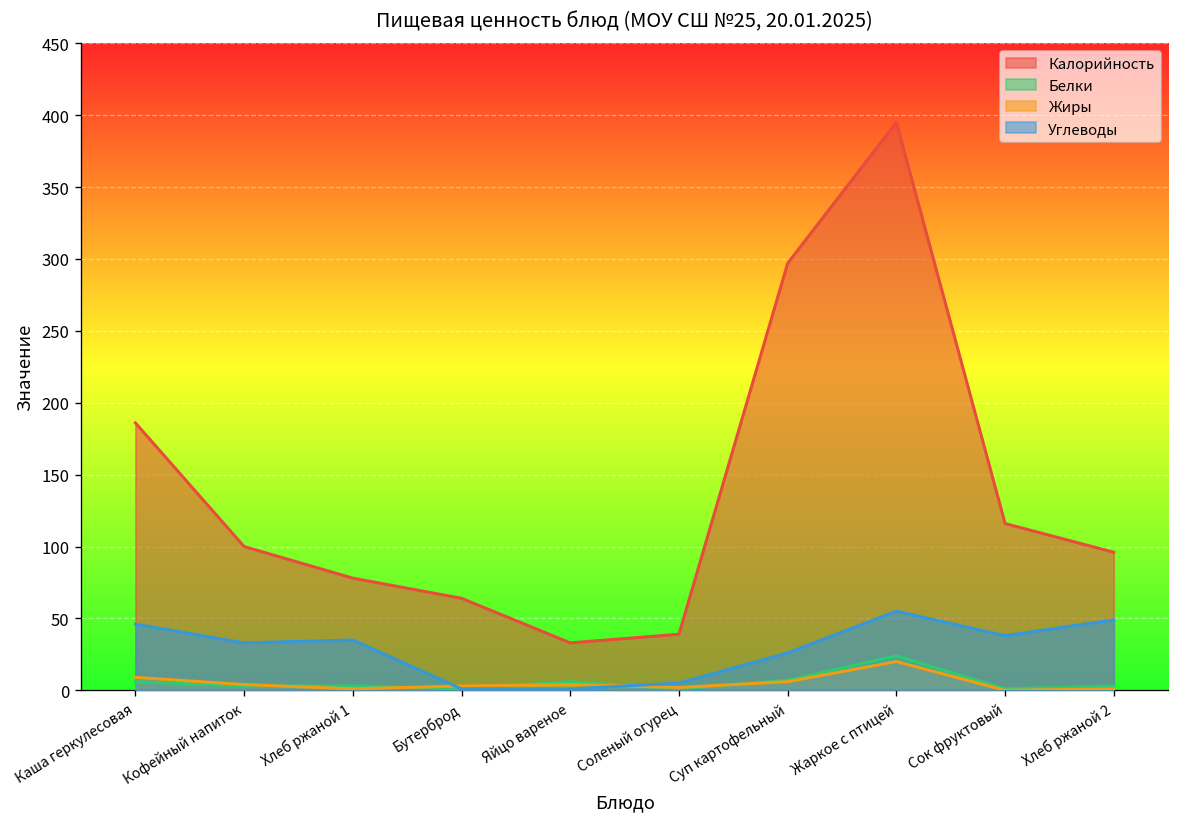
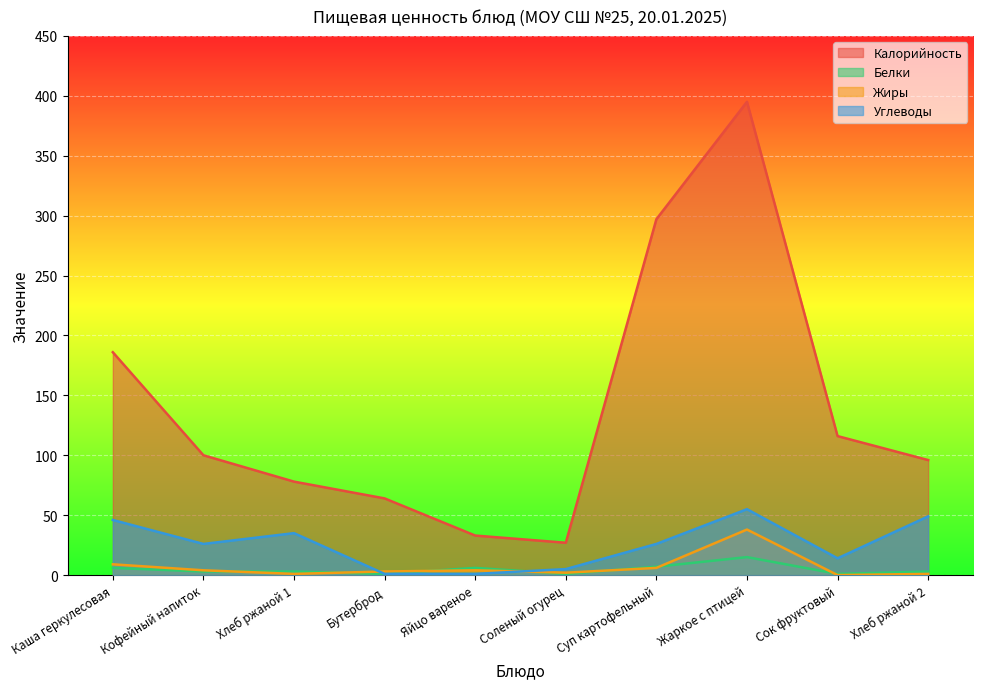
  {
    "Калорийность": {
      "Каша геркулесовая": 186,
      "Кофейный напиток": 100,
      "Хлеб ржаной 1": 78,
      "Бутерброд": 64,
      "Яйцо вареное": 33,
-     "Соленый огурец": 39,
+     "Соленый огурец": 27,
      "Суп картофельный": 297,
      "Жаркое с птицей": 395,
      "Сок фруктовый": 116,
      "Хлеб ржаной 2": 96
    },
    "Белки": {
      "Каша геркулесовая": 6,
-     "Жаркое с птицей": 24
+     "Жаркое с птицей": 15
    },
    "Жиры": {
      "Каша геркулесовая": 9,
-     "Жаркое с птицей": 20
+     "Жаркое с птицей": 38
    },
    "Углеводы": {
      "Каша геркулесовая": 46,
-     "Кофейный напиток": 33,
+     "Кофейный напиток": 26,
      "Хлеб ржаной 1": 35,
      "Яйцо вареное": 1,
      "Соленый огурец": 5,
      "Суп картофельный": 26,
      "Жаркое с птицей": 55,
-     "Сок фруктовый": 38,
+     "Сок фруктовый": 14,
      "Хлеб ржаной 2": 49
    }
  }
